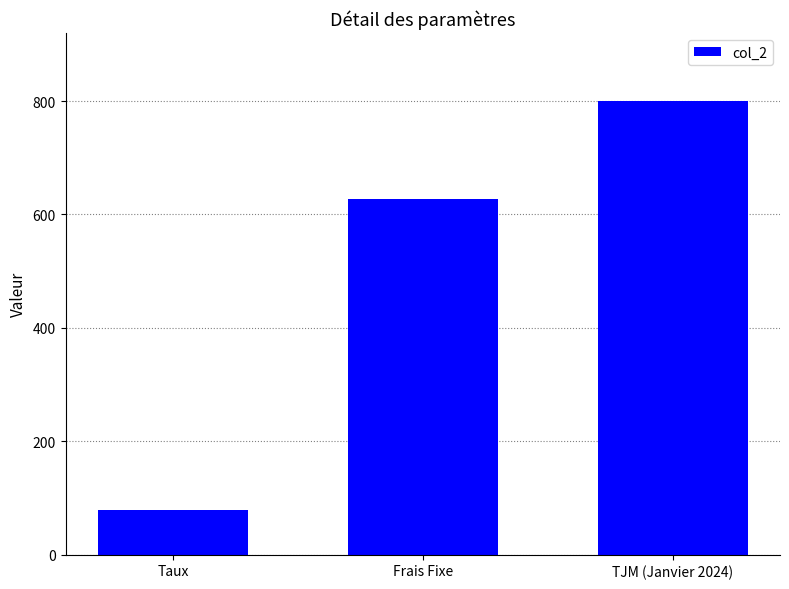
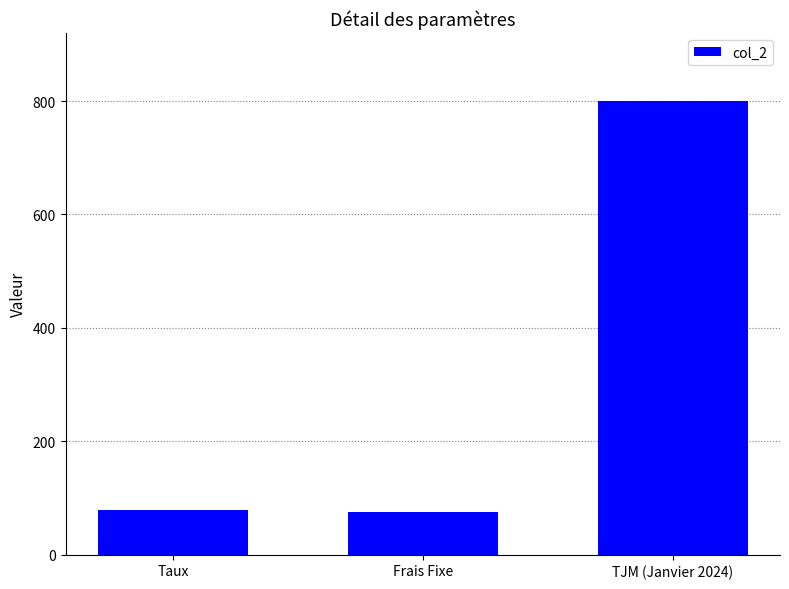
  {
    "Taux": 80,
-   "Frais Fixe": 630,
+   "Frais Fixe": 80,
    "TJM (Janvier 2024)": 800
  }
